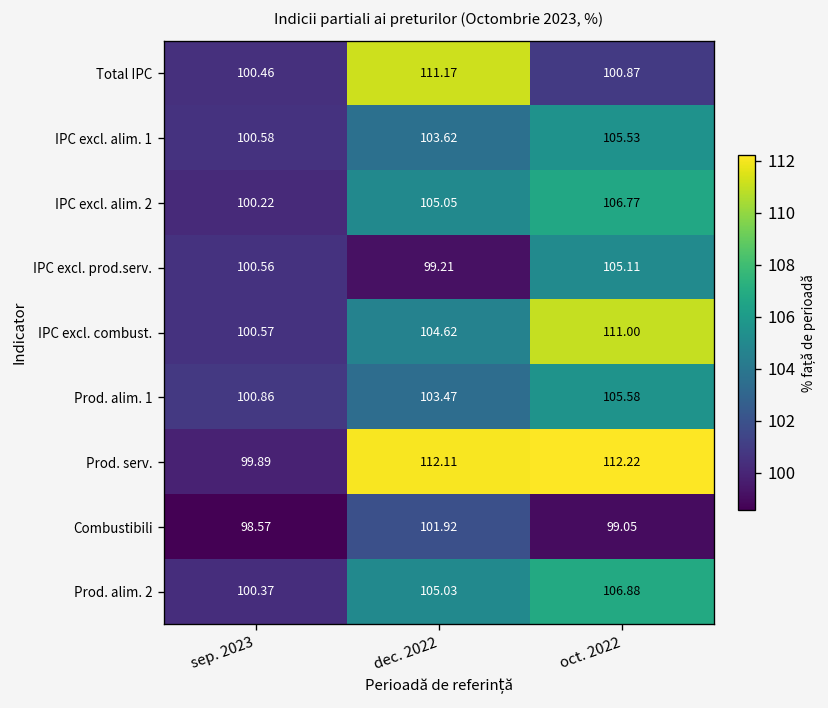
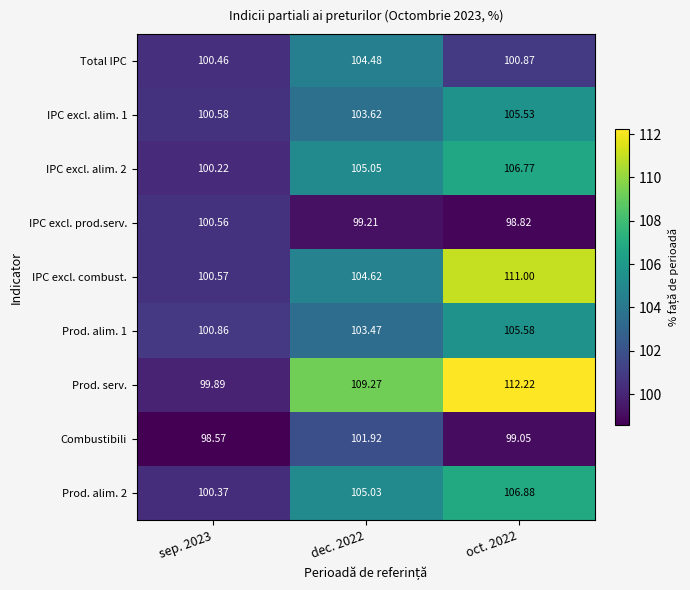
  {
    "Total IPC": {
      "sep. 2023": 100.46,
-     "dec. 2022": 111.17,
+     "dec. 2022": 104.48,
      "oct. 2022": 100.87
    },
    "IPC excl. alim. 1": {
      "sep. 2023": 100.58,
      "dec. 2022": 103.62,
      "oct. 2022": 105.53
    },
    "IPC excl. alim. 2": {
      "sep. 2023": 100.22,
      "dec. 2022": 105.05,
      "oct. 2022": 106.77
    },
    "IPC excl. prod.serv.": {
      "sep. 2023": 100.56,
      "dec. 2022": 99.21,
-     "oct. 2022": 105.11
+     "oct. 2022": 98.82
    },
    "IPC excl. combust.": {
      "sep. 2023": 100.57,
      "dec. 2022": 104.62,
      "oct. 2022": 111.00
    },
    "Prod. alim. 1": {
      "sep. 2023": 100.86,
      "dec. 2022": 103.47,
      "oct. 2022": 105.58
    },
    "Prod. serv.": {
      "sep. 2023": 99.89,
-     "dec. 2022": 112.11,
+     "dec. 2022": 109.27,
      "oct. 2022": 112.22
    },
    "Combustibili": {
      "sep. 2023": 98.57,
      "dec. 2022": 101.92,
      "oct. 2022": 99.05
    },
    "Prod. alim. 2": {
      "sep. 2023": 100.37,
      "dec. 2022": 105.03,
      "oct. 2022": 106.88
    }
  }
